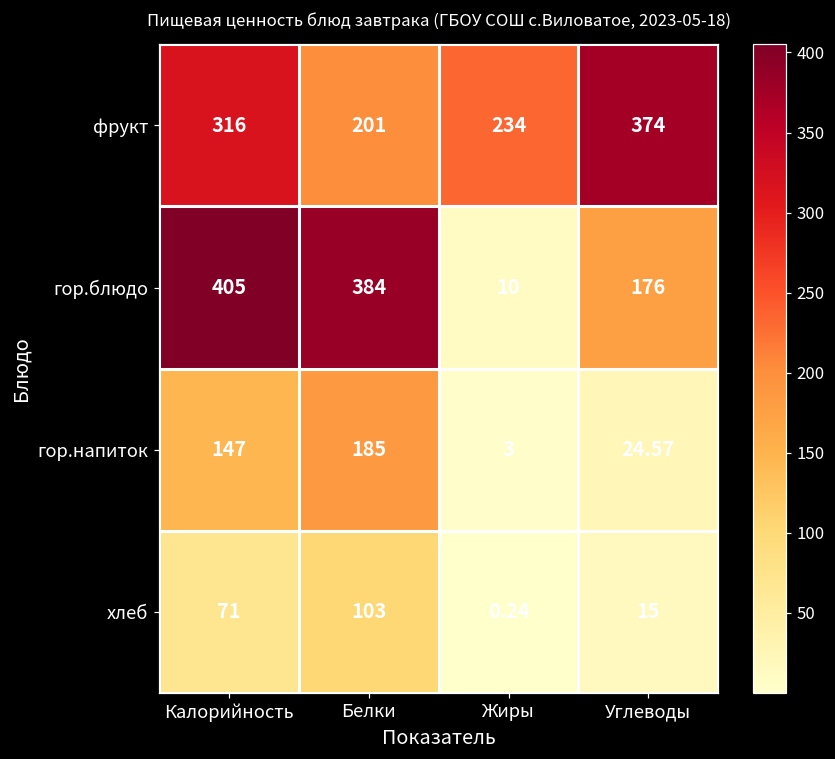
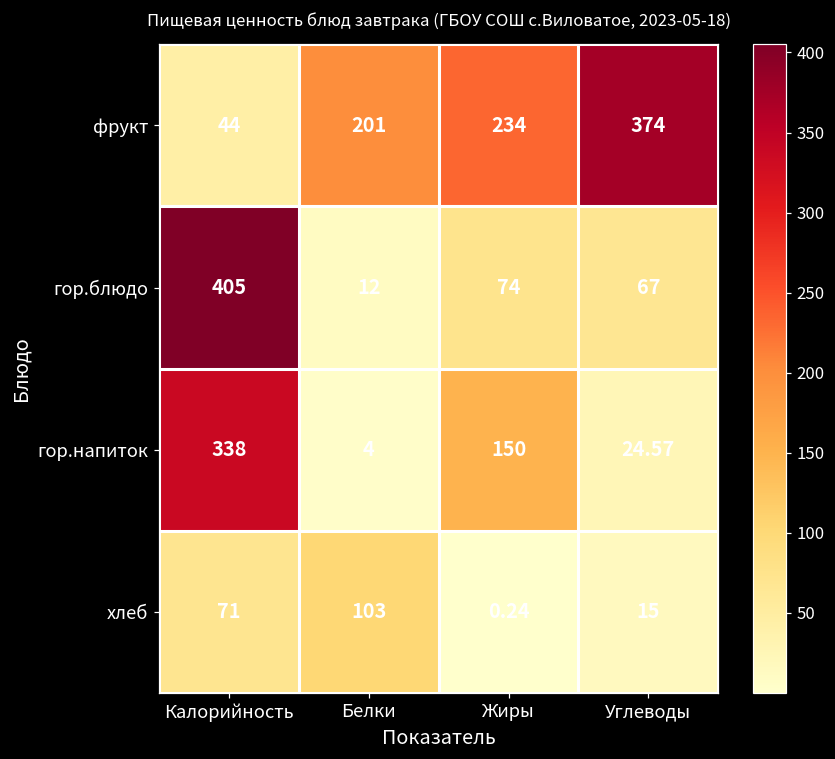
  {
    "фрукт": {
-     "Калорийность": 316,
+     "Калорийность": 44,
      "Белки": 201,
      "Жиры": 234,
      "Углеводы": 374
    },
    "гор.блюдо": {
      "Калорийность": 405,
-     "Белки": 384,
-     "Жиры": 10,
-     "Углеводы": 176
+     "Белки": 12,
+     "Жиры": 74,
+     "Углеводы": 67
    },
    "гор.напиток": {
-     "Калорийность": 147,
-     "Белки": 185,
-     "Жиры": 3,
+     "Калорийность": 338,
+     "Белки": 4,
+     "Жиры": 150,
      "Углеводы": 24.57
    },
    "хлеб": {
      "Калорийность": 71,
      "Белки": 103,
      "Жиры": 0.24,
      "Углеводы": 15
    }
  }
